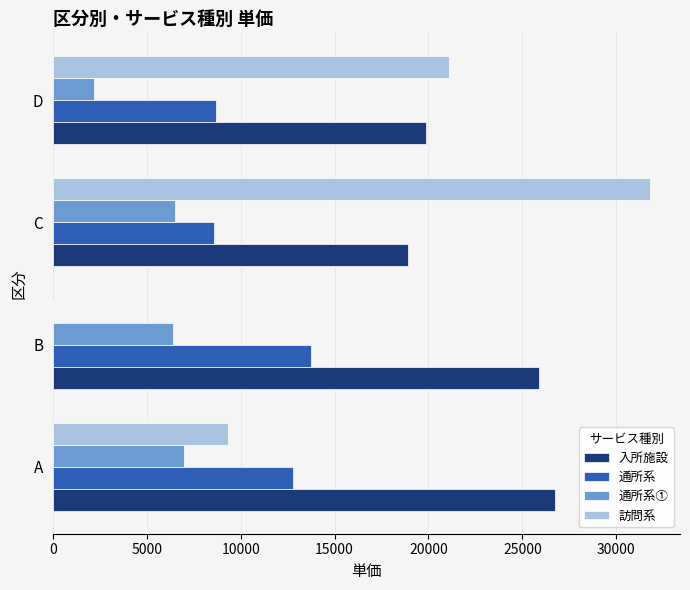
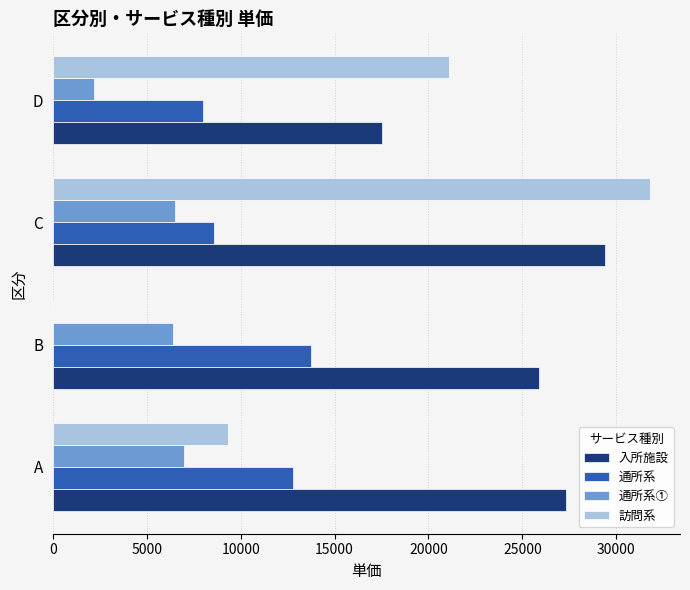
  {
    "入所施設": {
-     "D": 19800,
-     "C": 18900,
+     "D": 17500,
+     "C": 29400,
      "B": 25900,
-     "A": 26700
+     "A": 27300
    },
    "通所系": {
-     "D": 8700,
+     "D": 8000,
      "C": 8600,
      "B": 13800,
      "A": 12800
    },
    "通所系①": {
      "D": 2200,
      "C": 6500,
      "B": 6400,
      "A": 7000
    },
    "訪問系": {
      "D": 21100,
      "C": 31800,
      "B": 0,
      "A": 9300
    }
  }
